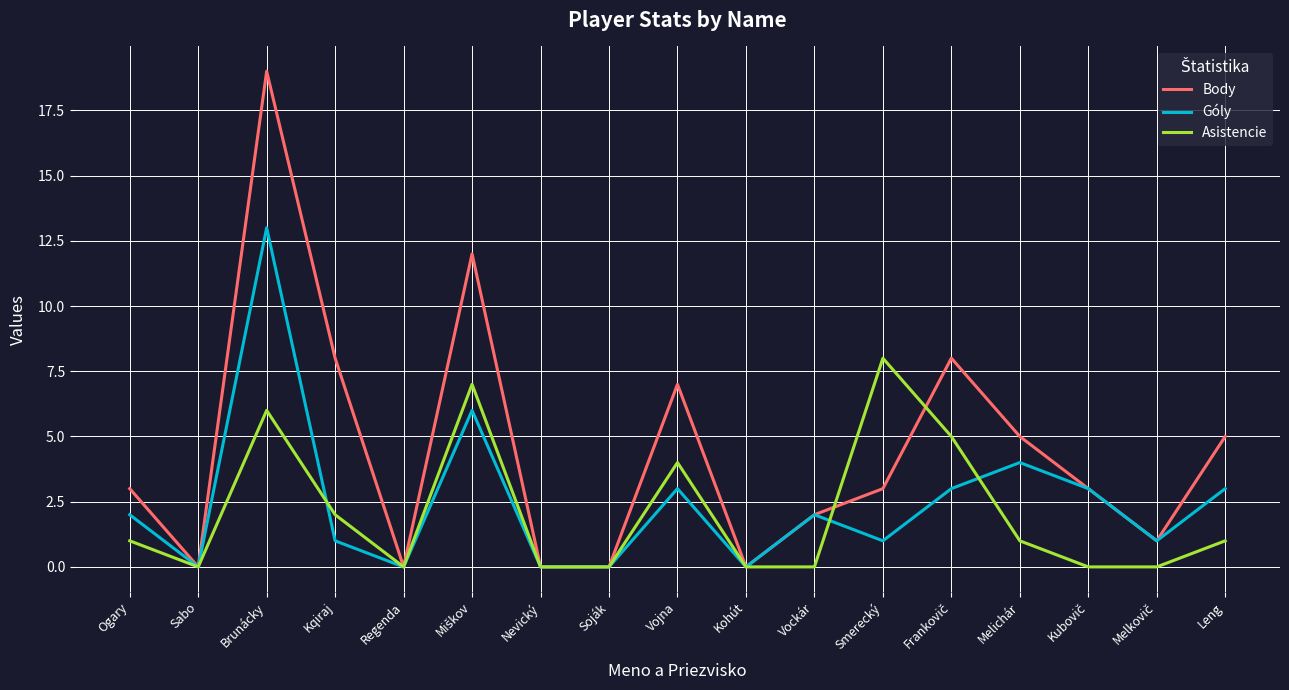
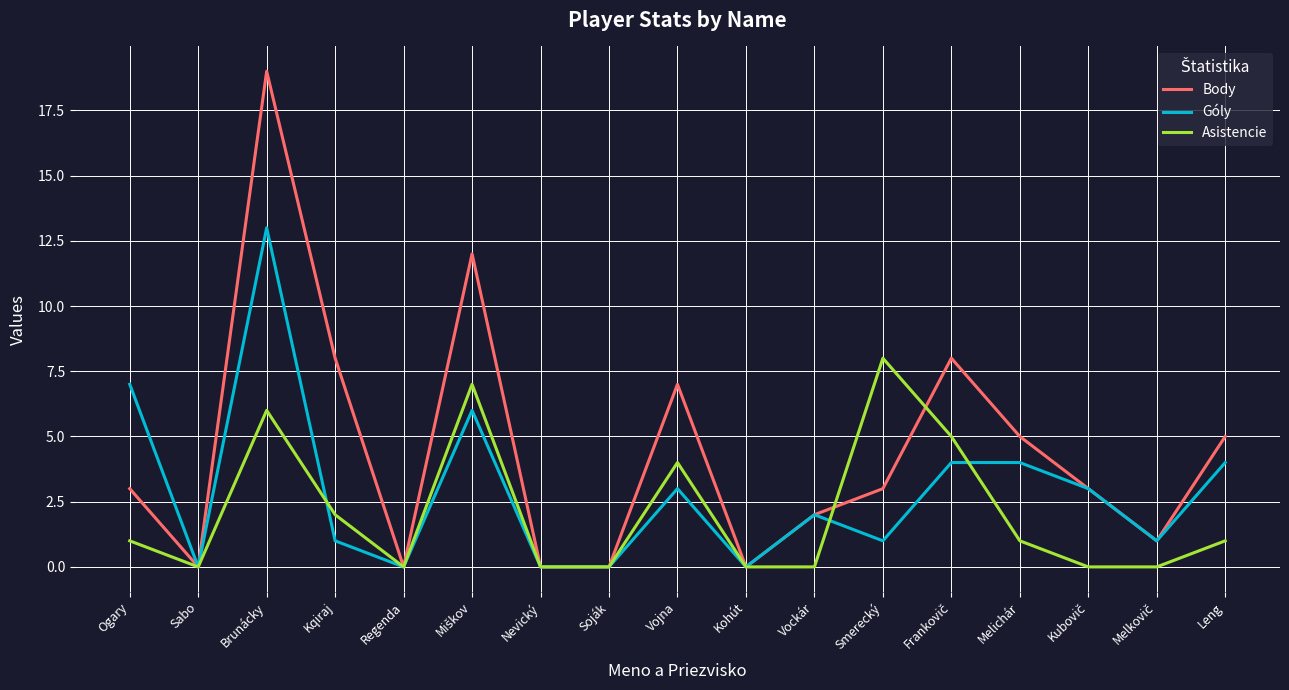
  {
    "Body": {
      "Ogary": 3,
      "Brunácky": 19,
      "Kqiraj": 8,
      "Miškov": 12,
      "Vojna": 7,
      "Smerecký": 3,
      "Frankovič": 8,
      "Melichár": 5,
      "Leng": 5
    },
    "Góly": {
-     "Ogary": 2,
+     "Ogary": 7,
      "Brunácky": 13,
      "Kqiraj": 1,
      "Miškov": 6,
      "Vojna": 3,
      "Smerecký": 1,
-     "Frankovič": 3,
+     "Frankovič": 4,
      "Melichár": 4,
-     "Leng": 3
+     "Leng": 4
    },
    "Asistencie": {
      "Ogary": 1,
      "Brunácky": 6,
      "Kqiraj": 2,
      "Miškov": 7,
      "Vojna": 4,
      "Vockár": 0,
      "Smerecký": 8,
      "Frankovič": 5,
      "Melichár": 1,
      "Kubovič": 0,
      "Melkovič": 0,
      "Leng": 1
    }
  }
